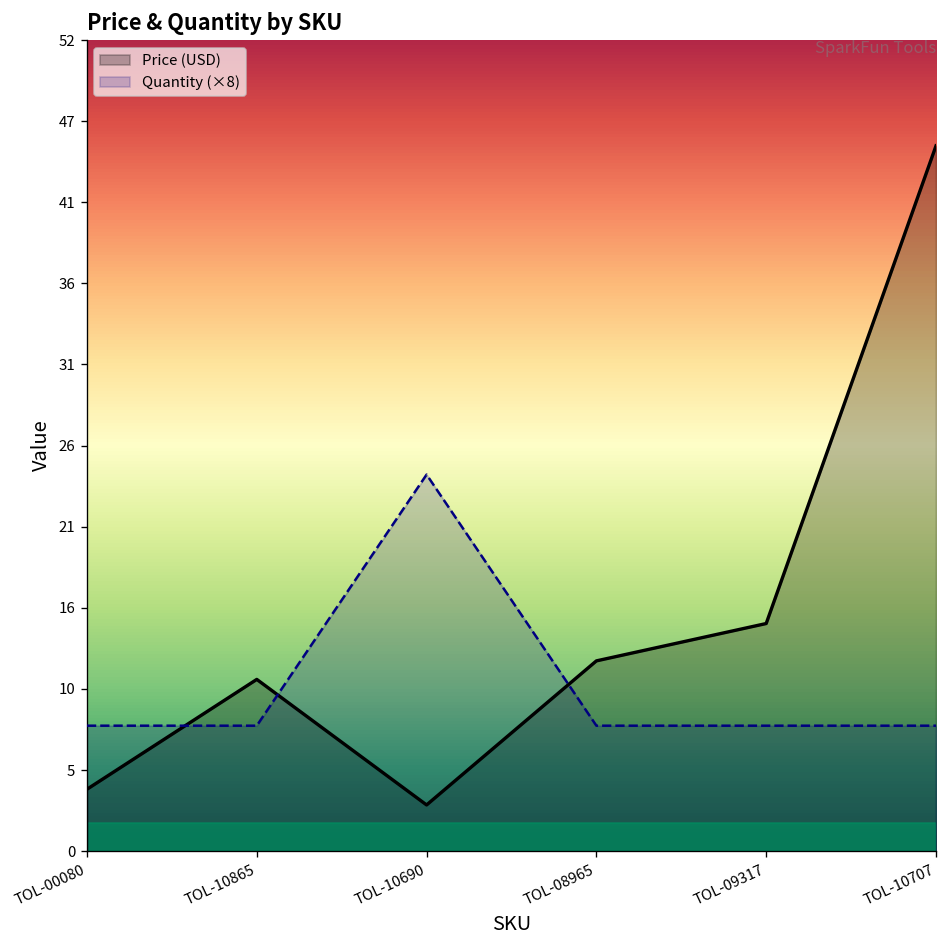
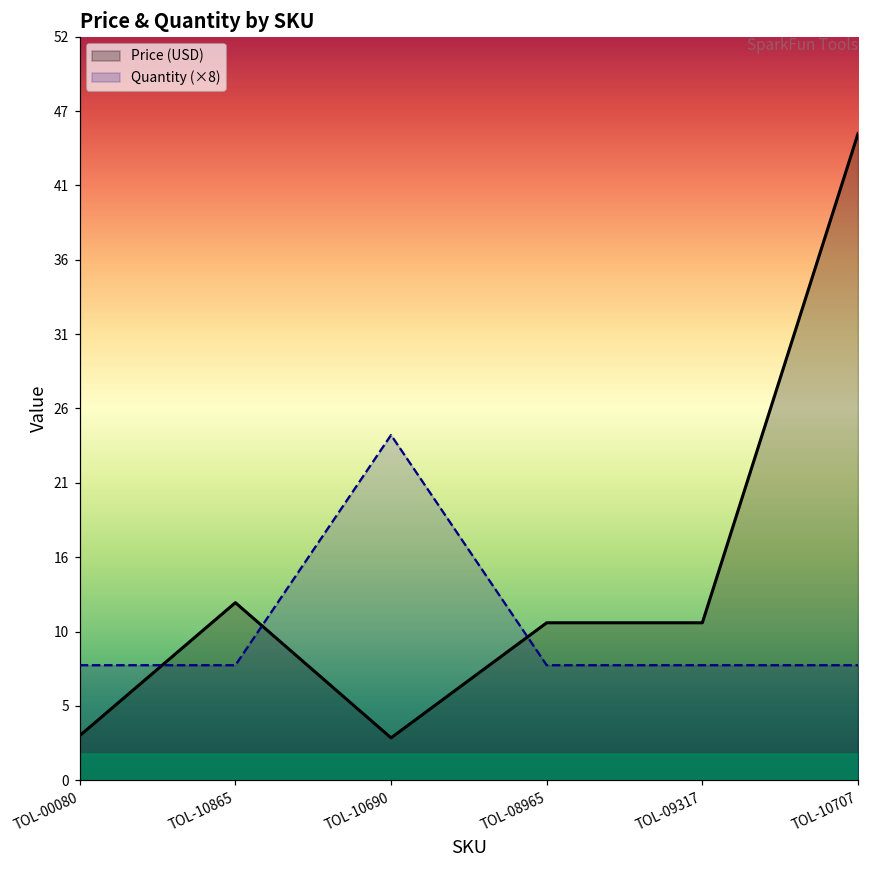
  {
    "Price (USD)": {
-     "TOL-00080": 4.0,
-     "TOL-10865": 11.0,
+     "TOL-00080": 3.1,
+     "TOL-10865": 12.4,
      "TOL-10690": 3.0,
-     "TOL-08965": 12.1,
-     "TOL-09317": 14.5,
+     "TOL-08965": 11.0,
+     "TOL-09317": 11.0,
      "TOL-10707": 45.0
    },
    "Quantity (×8)": {
      "TOL-00080": 8.0,
      "TOL-10865": 8.0,
      "TOL-10690": 24.0,
      "TOL-08965": 8.0,
      "TOL-09317": 8.0,
      "TOL-10707": 8.0
    }
  }
